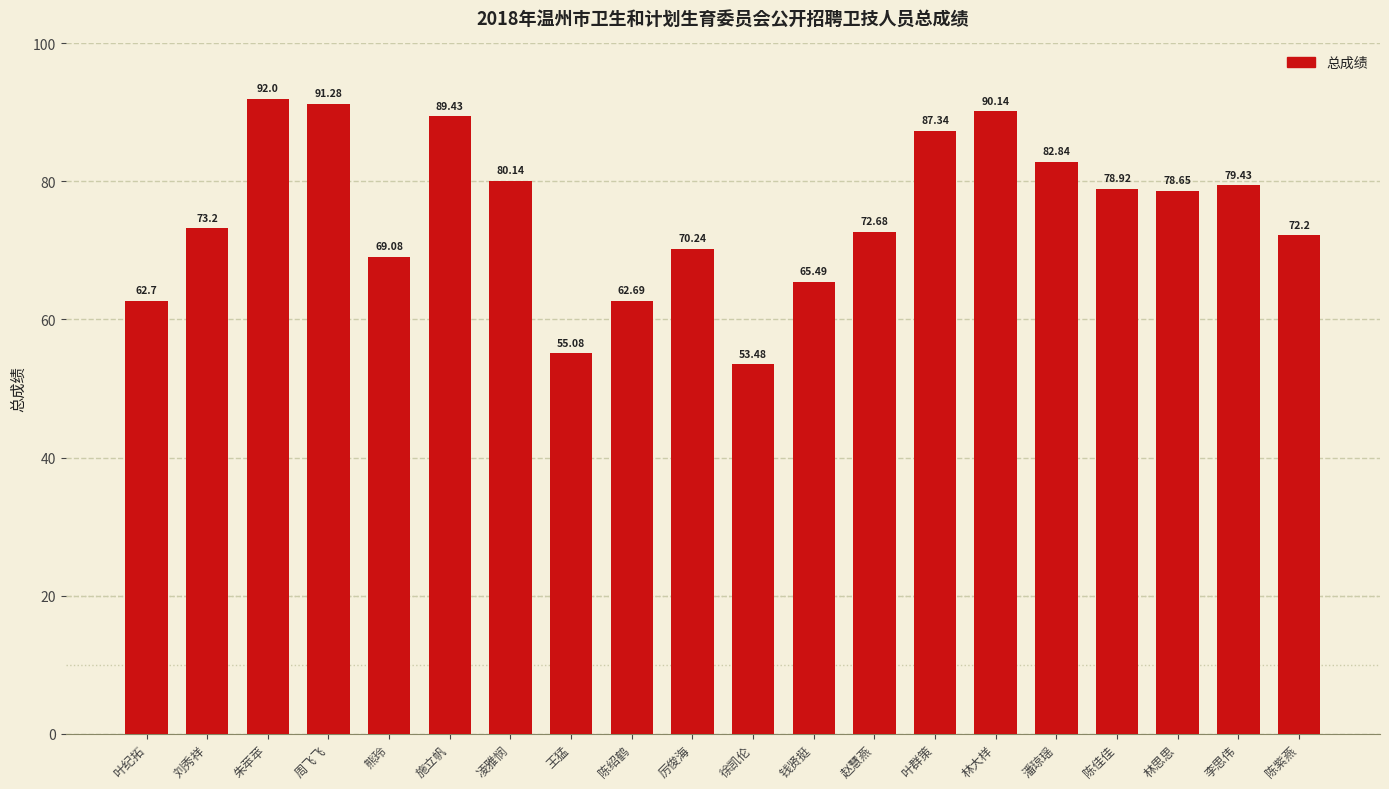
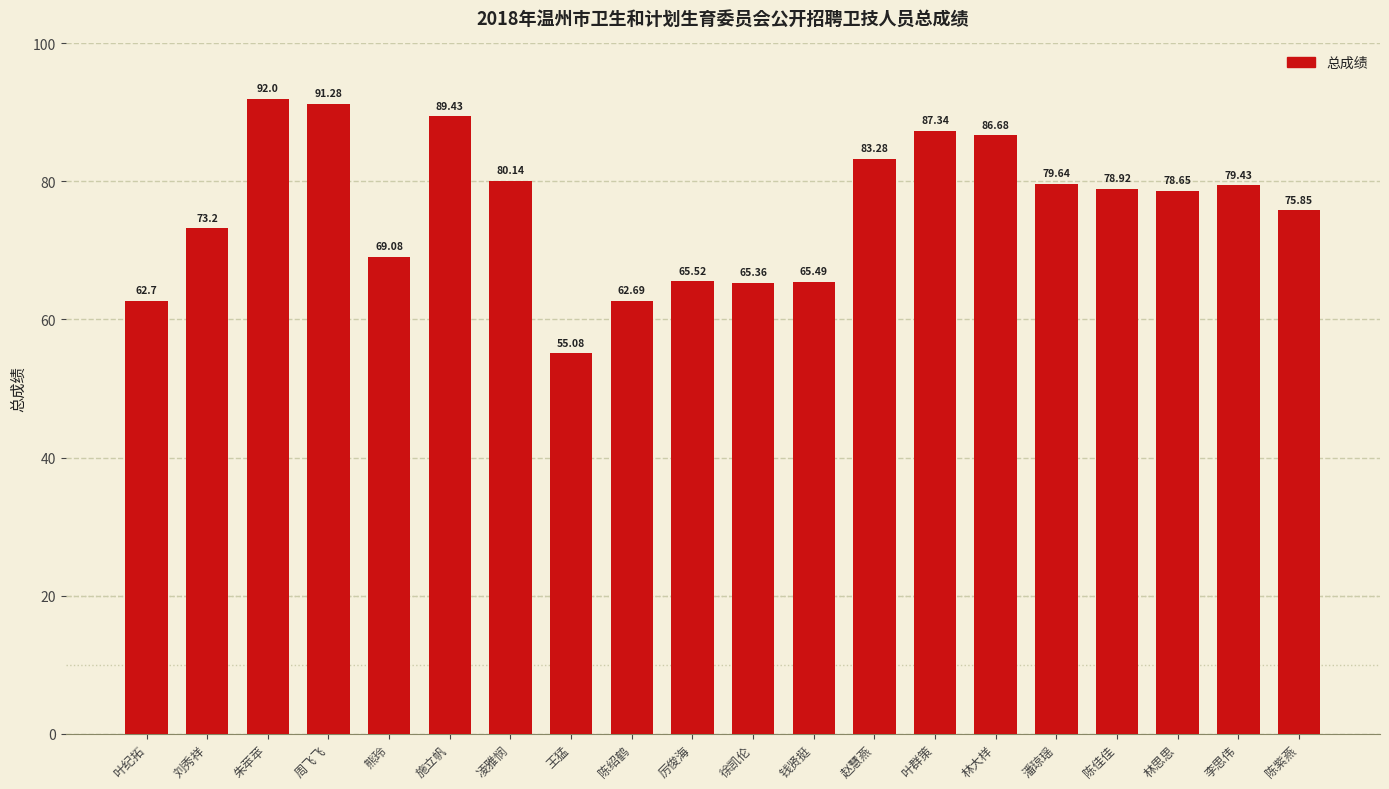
  {
    "叶纪拓": 62.7,
    "刘秀祥": 73.2,
    "朱苹苹": 92.0,
    "周飞飞": 91.28,
    "熊玲": 69.08,
    "施立帆": 89.43,
    "凌雅悯": 80.14,
    "王猛": 55.08,
    "陈绍鹤": 62.69,
-   "厉俊海": 70.24,
-   "徐凯伦": 53.48,
+   "厉俊海": 65.52,
+   "徐凯伦": 65.36,
    "钱贤挺": 65.49,
-   "赵慧燕": 72.68,
+   "赵慧燕": 83.28,
    "叶群策": 87.34,
-   "林大样": 90.14,
-   "潘琼瑶": 82.84,
+   "林大样": 86.68,
+   "潘琼瑶": 79.64,
    "陈佳佳": 78.92,
    "林思思": 78.65,
    "李思伟": 79.43,
-   "陈紫燕": 72.2
+   "陈紫燕": 75.85
  }
